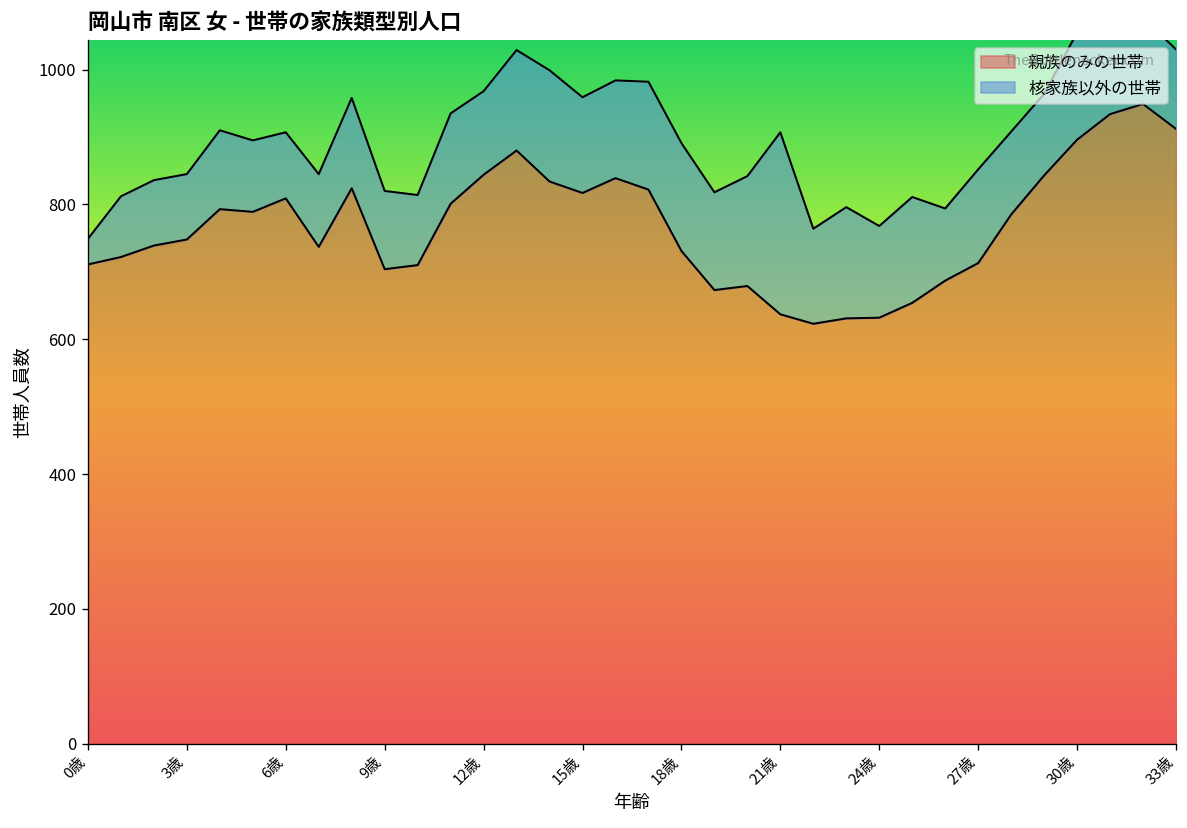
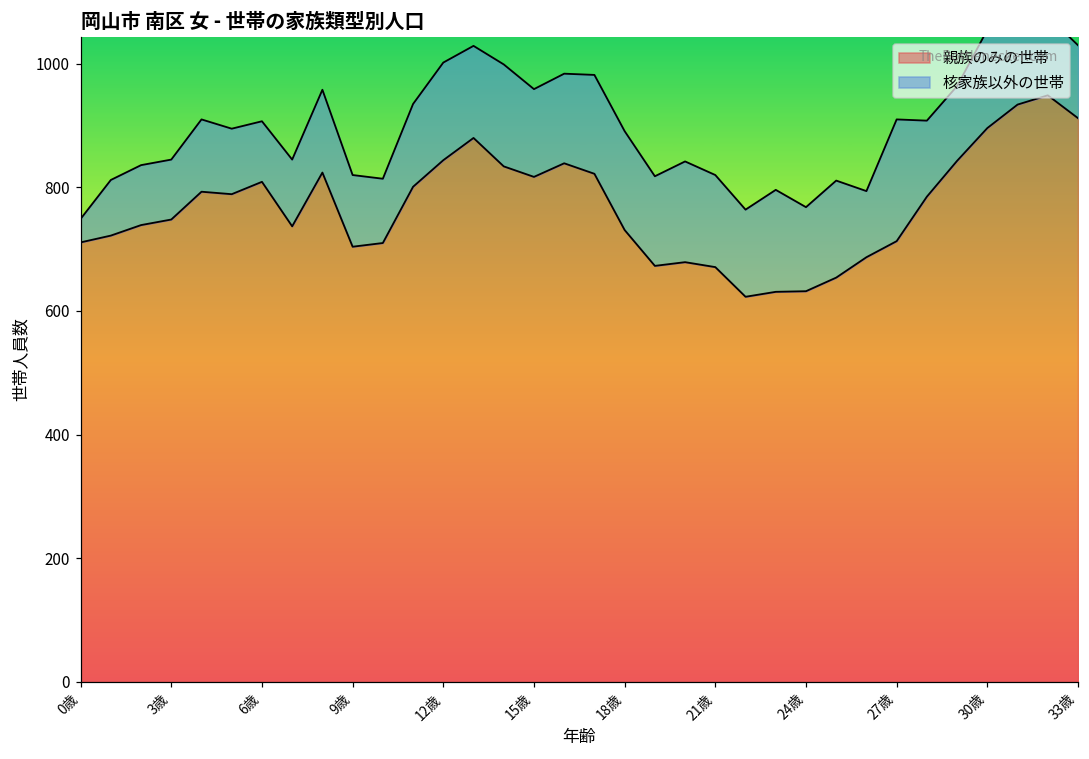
  {
    "親族のみの世帯": {
      "0歳": 710,
      "3歳": 750,
      "6歳": 810,
      "9歳": 700,
      "12歳": 840,
      "15歳": 820,
      "18歳": 730,
-     "21歳": 640,
+     "21歳": 670,
      "24歳": 630,
      "27歳": 710,
      "30歳": 900,
      "33歳": 910
    },
    "核家族以外の世帯": {
      "0歳": 40,
      "3歳": 100,
      "6歳": 100,
      "9歳": 120,
-     "12歳": 120,
+     "12歳": 160,
      "15歳": 140,
      "18歳": 160,
-     "21歳": 270,
+     "21歳": 150,
      "24歳": 140,
-     "27歳": 140,
+     "27歳": 200,
      "33歳": 120
    }
  }
